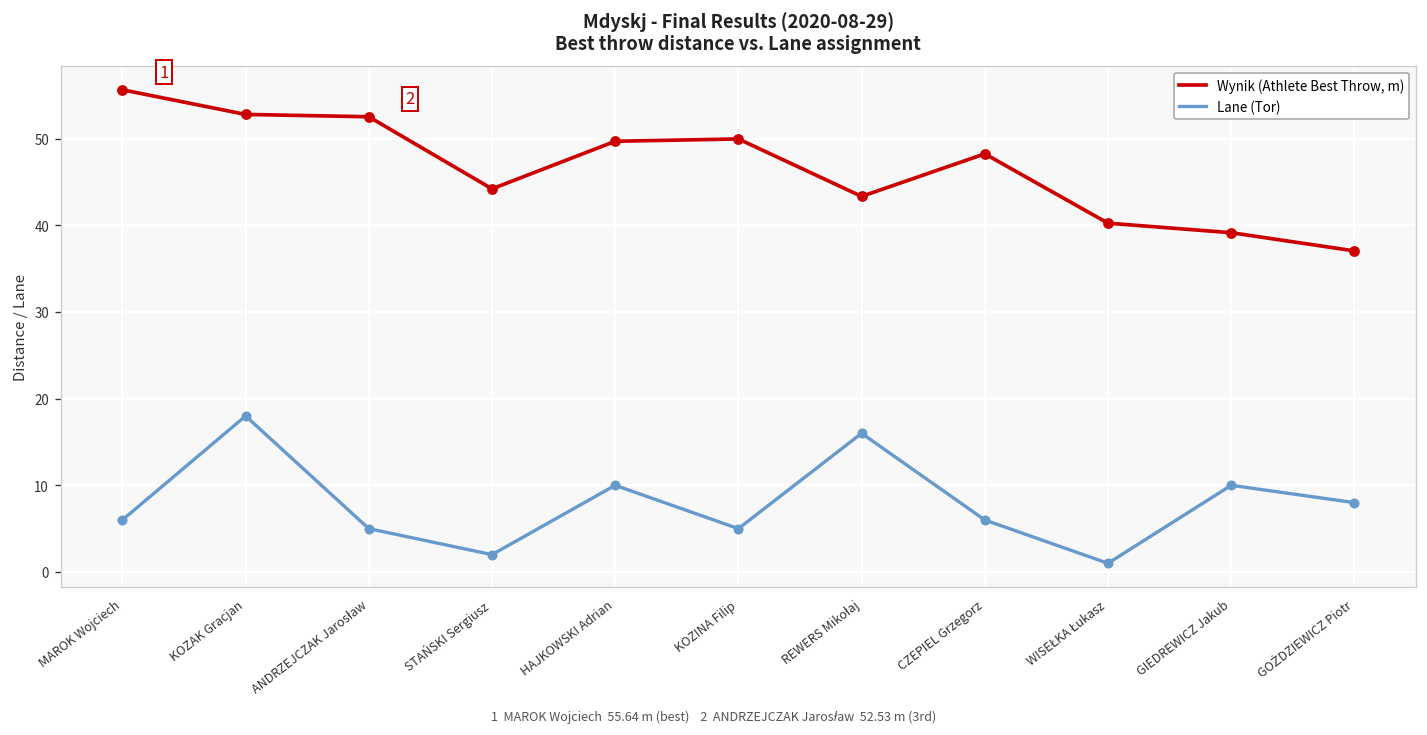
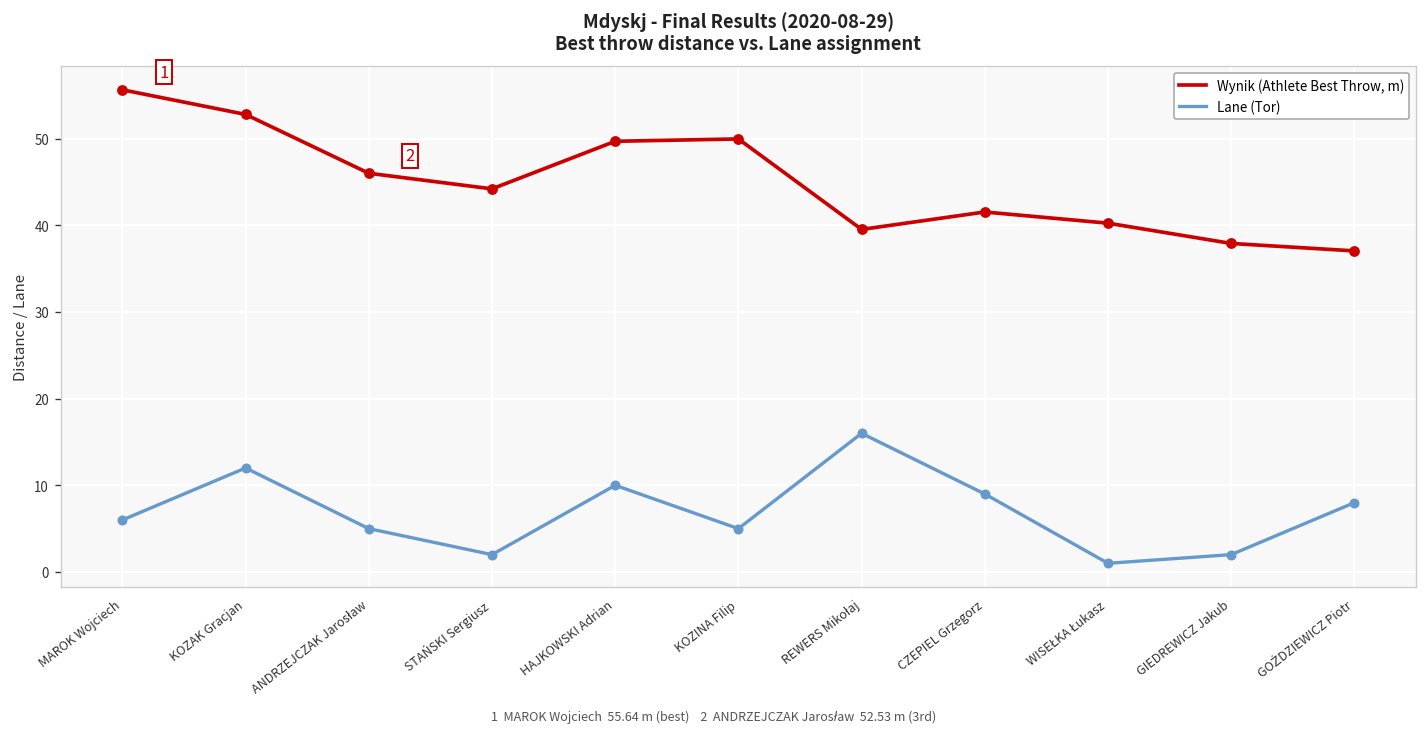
  {
    "Wynik (Athlete Best Throw, m)": {
      "MAROK Wojciech": 56,
      "KOZAK Gracjan": 53,
-     "ANDRZEJCZAK Jarosław": 53,
+     "ANDRZEJCZAK Jarosław": 46,
      "STAŃSKI Sergiusz": 44,
      "HAJKOWSKI Adrian": 50,
      "KOZINA Filip": 50,
-     "REWERS Mikołaj": 43,
-     "CZEPIEL Grzegorz": 48,
+     "REWERS Mikołaj": 40,
+     "CZEPIEL Grzegorz": 42,
      "WISEŁKA Łukasz": 40,
-     "GIEDREWICZ Jakub": 39,
+     "GIEDREWICZ Jakub": 38,
      "GOŹDZIEWICZ Piotr": 37
    },
    "Lane (Tor)": {
      "MAROK Wojciech": 6,
-     "KOZAK Gracjan": 18,
+     "KOZAK Gracjan": 12,
      "ANDRZEJCZAK Jarosław": 5,
      "STAŃSKI Sergiusz": 2,
      "HAJKOWSKI Adrian": 10,
      "KOZINA Filip": 5,
      "REWERS Mikołaj": 16,
-     "CZEPIEL Grzegorz": 6,
+     "CZEPIEL Grzegorz": 9,
      "WISEŁKA Łukasz": 1,
-     "GIEDREWICZ Jakub": 10,
+     "GIEDREWICZ Jakub": 2,
      "GOŹDZIEWICZ Piotr": 8
    }
  }
